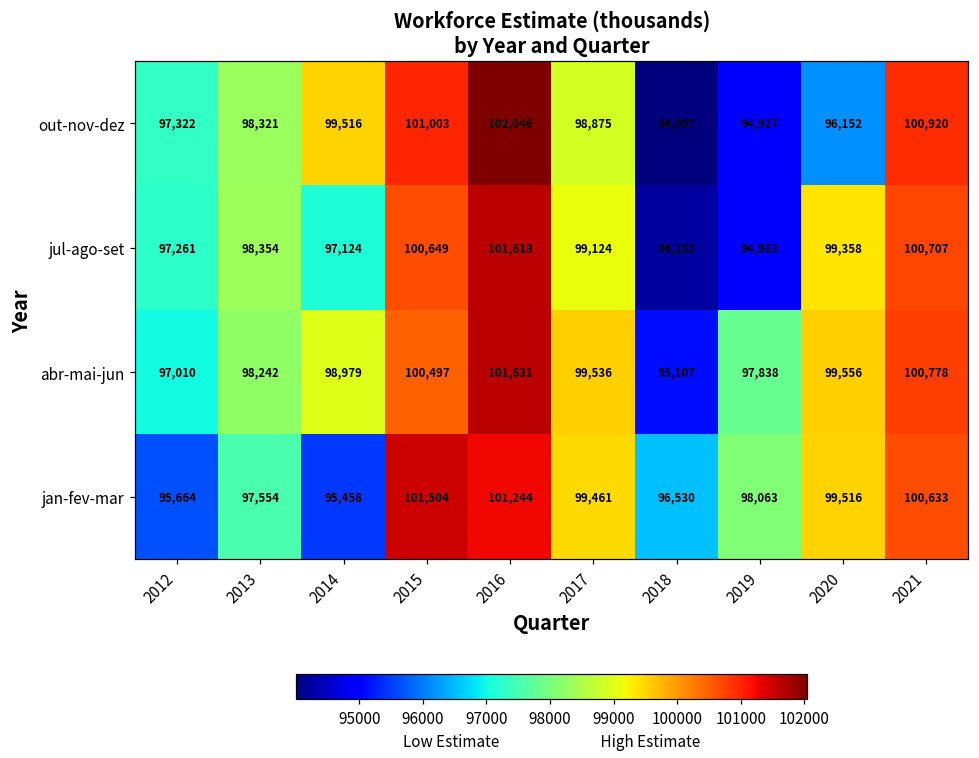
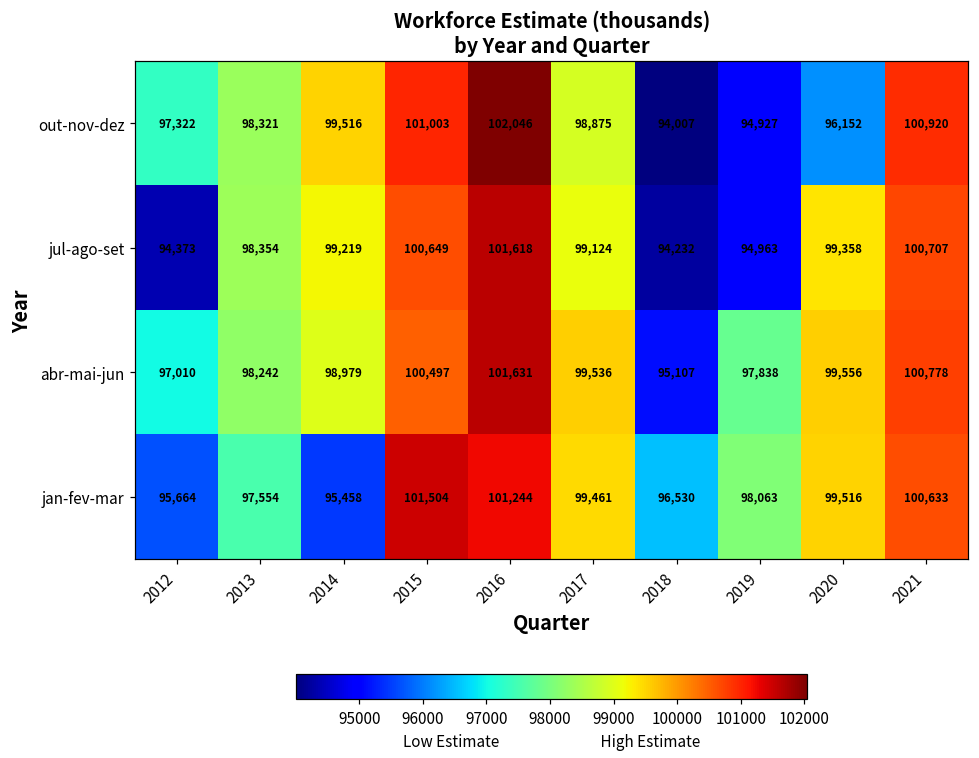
  {
    "out-nov-dez": {
      "2012": "97,322",
      "2013": "98,321",
      "2014": "99,516",
      "2015": "101,003",
      "2016": "102,046",
      "2017": "98,875",
      "2018": "94,007",
      "2019": "94,927",
      "2020": "96,152",
      "2021": "100,920"
    },
    "jul-ago-set": {
-     "2012": "97,261",
+     "2012": "94,373",
      "2013": "98,354",
-     "2014": "97,124",
+     "2014": "99,219",
      "2015": "100,649",
      "2016": "101,618",
      "2017": "99,124",
      "2018": "94,232",
      "2019": "94,963",
      "2020": "99,358",
      "2021": "100,707"
    },
    "abr-mai-jun": {
      "2012": "97,010",
      "2013": "98,242",
      "2014": "98,979",
      "2015": "100,497",
      "2016": "101,631",
      "2017": "99,536",
      "2018": "95,107",
      "2019": "97,838",
      "2020": "99,556",
      "2021": "100,778"
    },
    "jan-fev-mar": {
      "2012": "95,664",
      "2013": "97,554",
      "2014": "95,458",
      "2015": "101,504",
      "2016": "101,244",
      "2017": "99,461",
      "2018": "96,530",
      "2019": "98,063",
      "2020": "99,516",
      "2021": "100,633"
    }
  }
